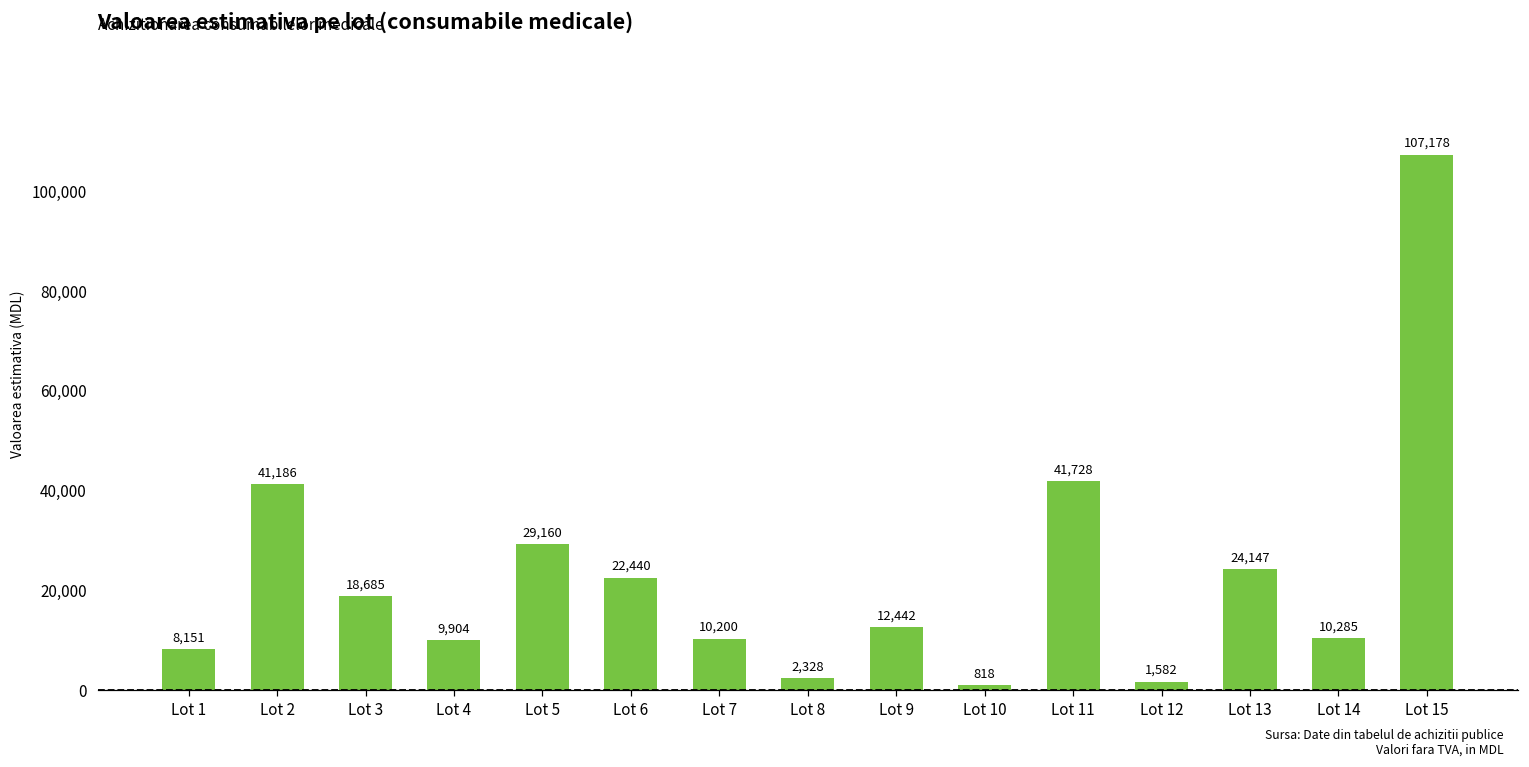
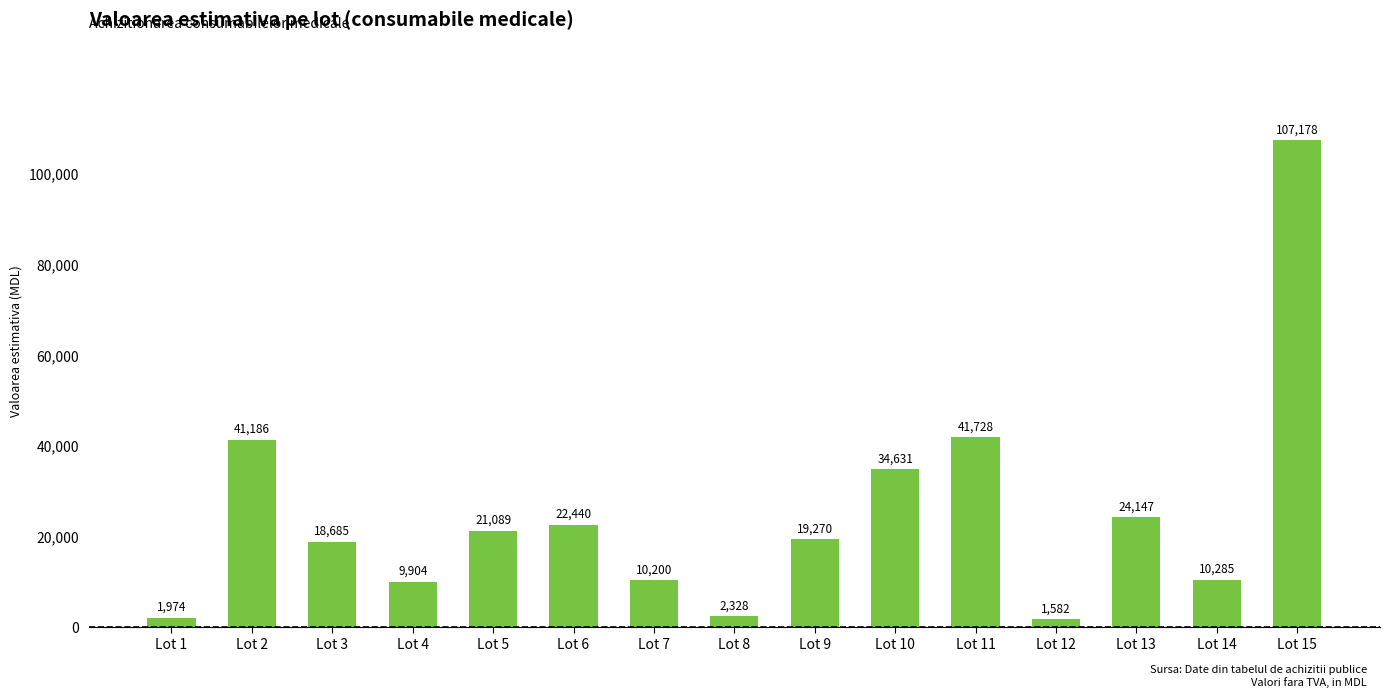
  {
-   "Lot 1": "8,151",
+   "Lot 1": "1,974",
    "Lot 2": "41,186",
    "Lot 3": "18,685",
    "Lot 4": "9,904",
-   "Lot 5": "29,160",
+   "Lot 5": "21,089",
    "Lot 6": "22,440",
    "Lot 7": "10,200",
    "Lot 8": "2,328",
-   "Lot 9": "12,442",
-   "Lot 10": "818",
+   "Lot 9": "19,270",
+   "Lot 10": "34,631",
    "Lot 11": "41,728",
    "Lot 12": "1,582",
    "Lot 13": "24,147",
    "Lot 14": "10,285",
    "Lot 15": "107,178"
  }
